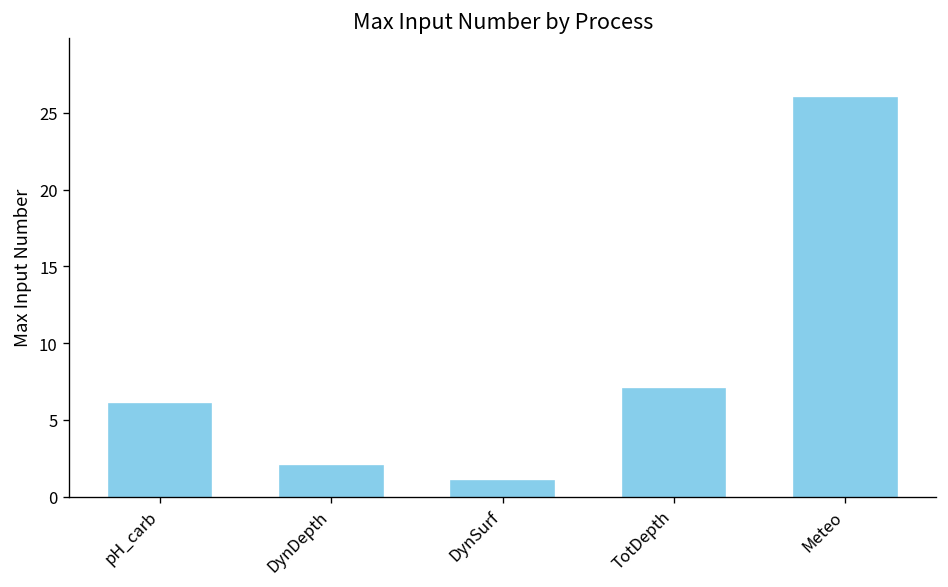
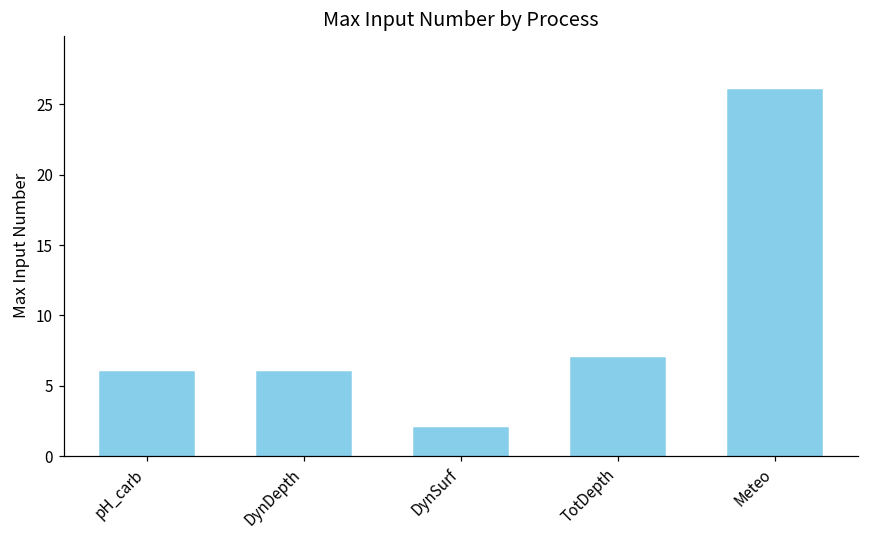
  {
    "pH_carb": 6,
-   "DynDepth": 2,
-   "DynSurf": 1,
+   "DynDepth": 6,
+   "DynSurf": 2,
    "TotDepth": 7,
    "Meteo": 26
  }
